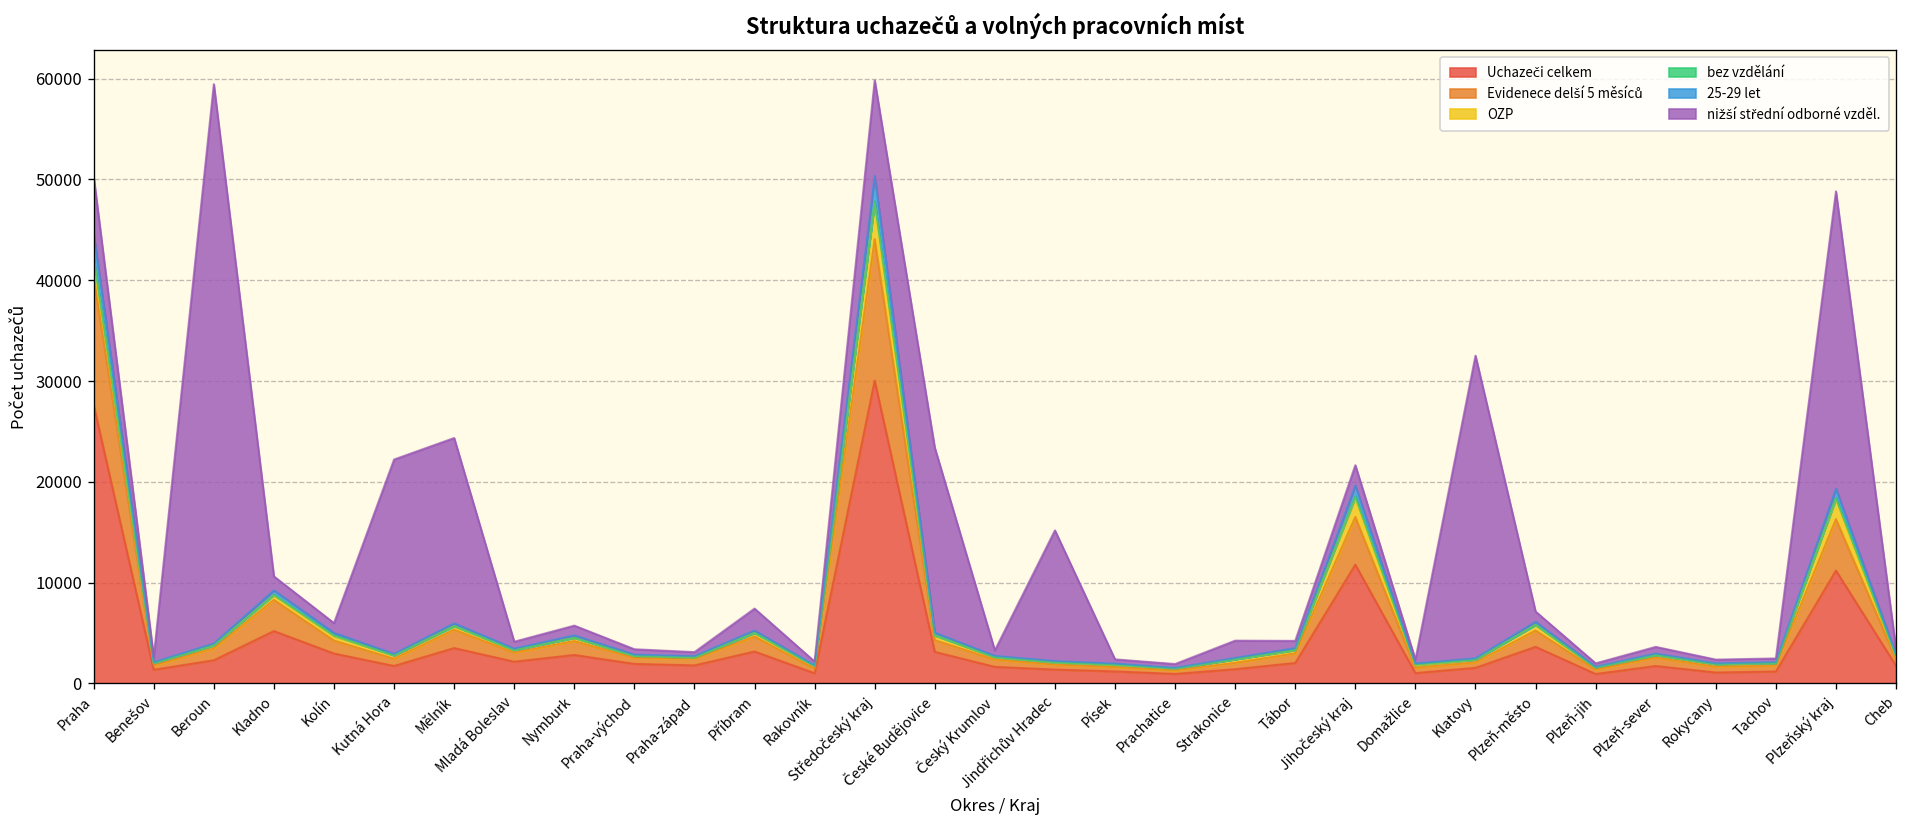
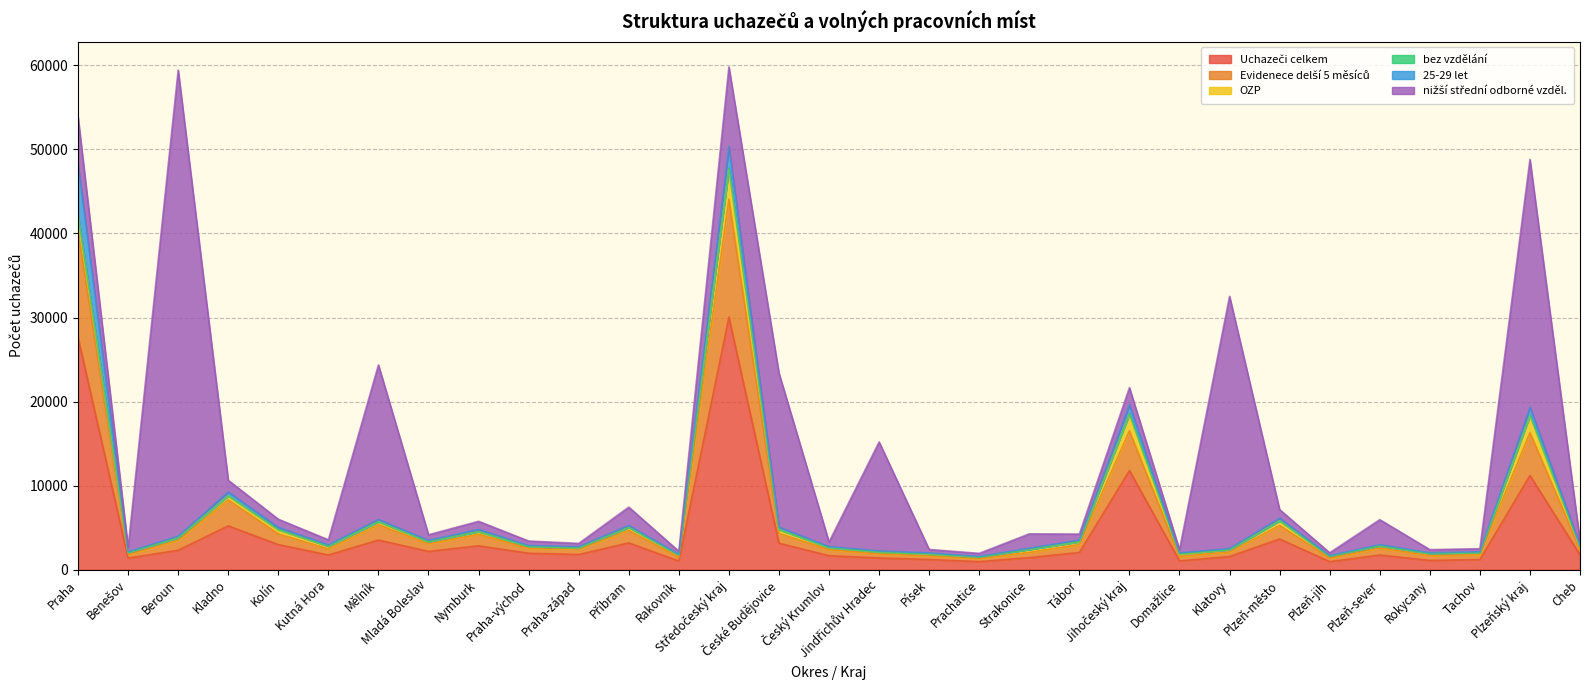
  {
    "25-29 let": {
-     "Praha": 2000,
+     "Praha": 6000,
      "Kladno": 0,
      "Středočeský kraj": 3000,
      "Jihočeský kraj": 1000,
      "Plzeň-město": 0,
      "Plzeňský kraj": 1000
    },
    "nižší střední odborné vzděl.": {
      "Praha": 6000,
      "Benešov": 1000,
      "Beroun": 55000,
      "Kladno": 1000,
      "Kolín": 1000,
-     "Kutná Hora": 19000,
+     "Kutná Hora": 1000,
      "Mělník": 18000,
      "Mladá Boleslav": 1000,
      "Nymburk": 1000,
      "Praha-východ": 1000,
      "Praha-západ": 0,
      "Příbram": 2000,
      "Rakovník": 0,
      "Středočeský kraj": 9000,
      "České Budějovice": 18000,
      "Český Krumlov": 1000,
      "Jindřichův Hradec": 13000,
      "Písek": 0,
      "Prachatice": 0,
      "Strakonice": 2000,
      "Tábor": 1000,
      "Jihočeský kraj": 2000,
      "Domažlice": 0,
      "Klatovy": 30000,
      "Plzeň-město": 1000,
      "Plzeň-jih": 0,
-     "Plzeň-sever": 1000,
+     "Plzeň-sever": 3000,
      "Rokycany": 0,
      "Tachov": 0,
      "Plzeňský kraj": 29000,
      "Cheb": 1000
    }
  }
